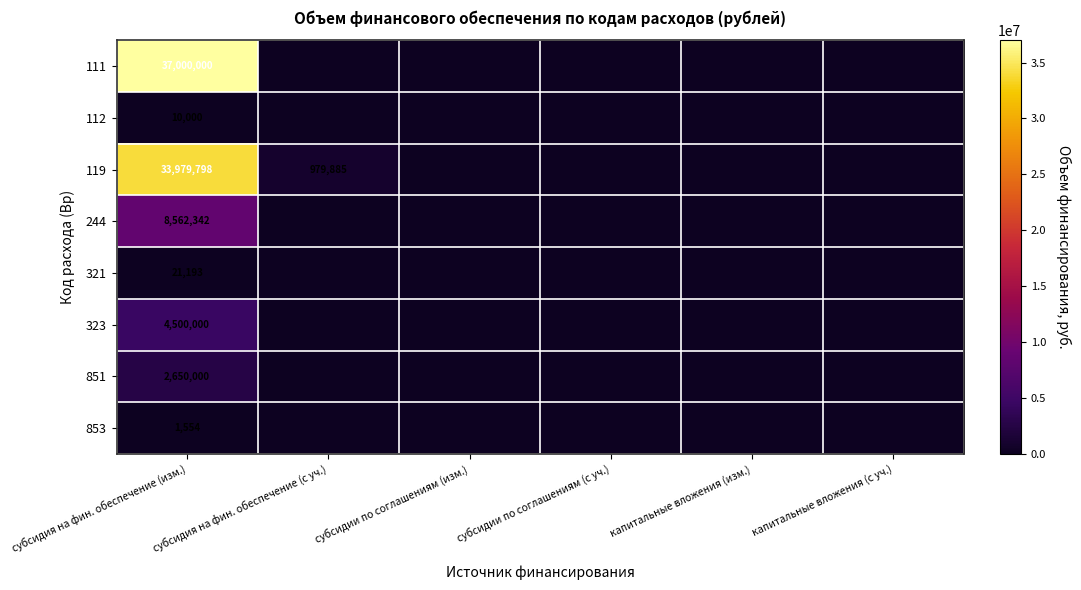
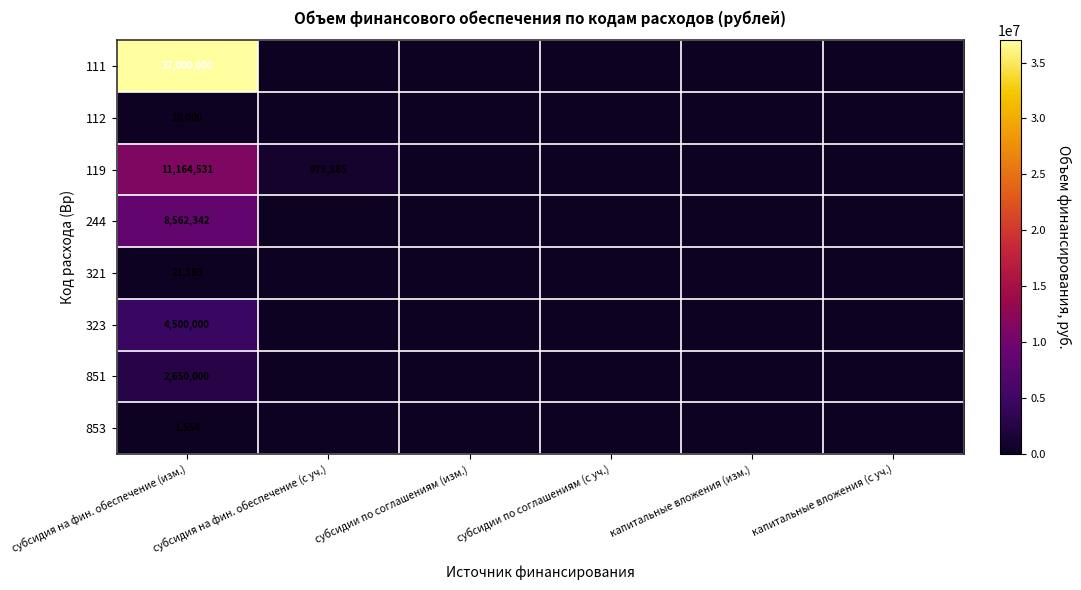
  {
    "111": {
      "субсидия на фин. обеспечение (изм.)": "37,000,000"
    },
    "119": {
-     "субсидия на фин. обеспечение (изм.)": "33,979,798"
+     "субсидия на фин. обеспечение (изм.)": "11,164,531"
    },
    "244": {
      "субсидия на фин. обеспечение (изм.)": "8,562,342"
    },
    "323": {
      "субсидия на фин. обеспечение (изм.)": "4,500,000"
    },
    "851": {
      "субсидия на фин. обеспечение (изм.)": "2,650,000"
    }
  }
